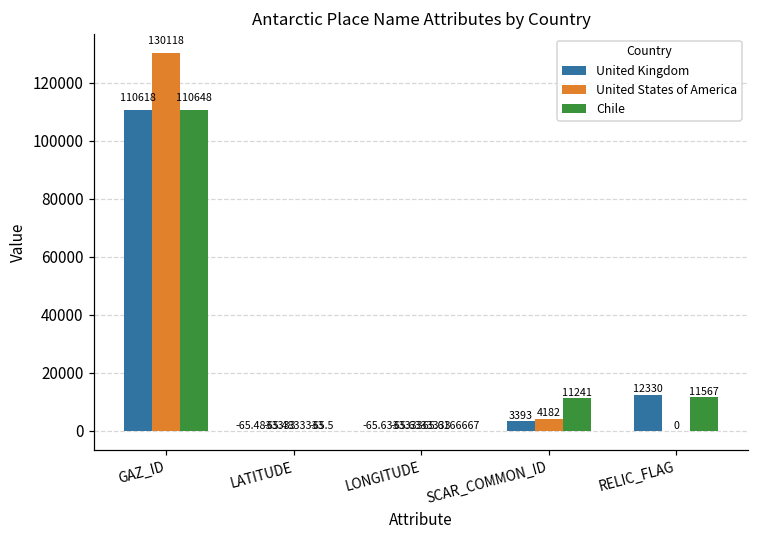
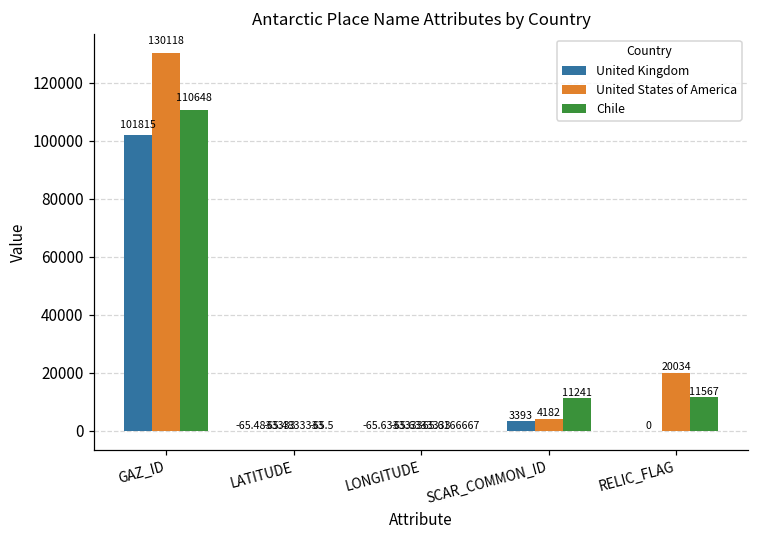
  {
    "United Kingdom": {
-     "GAZ_ID": 110618,
+     "GAZ_ID": 101815,
      "SCAR_COMMON_ID": 3393,
-     "RELIC_FLAG": 12330
+     "RELIC_FLAG": 0
    },
    "United States of America": {
      "GAZ_ID": 130118,
      "SCAR_COMMON_ID": 4182,
-     "RELIC_FLAG": 0
+     "RELIC_FLAG": 20034
    },
    "Chile": {
      "GAZ_ID": 110648,
      "SCAR_COMMON_ID": 11241,
      "RELIC_FLAG": 11567
    }
  }
